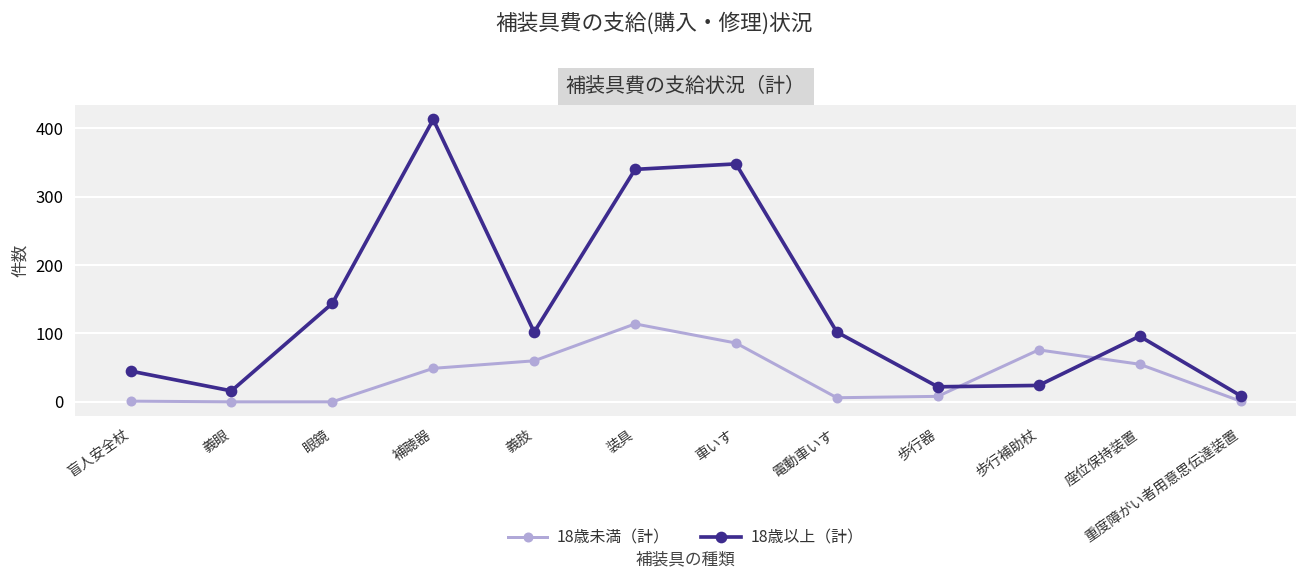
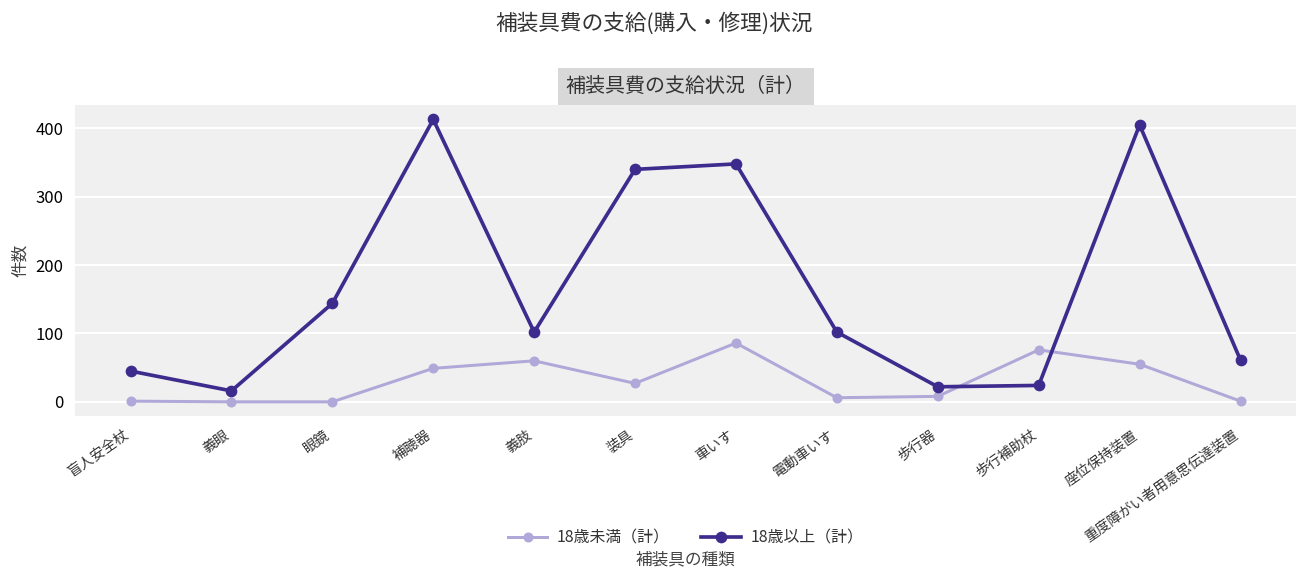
  {
    "18歳未満（計）": {
      "盲人安全杖": 0,
      "義眼": 0,
      "眼鏡": 0,
      "補聴器": 50,
      "義肢": 60,
-     "装具": 110,
+     "装具": 30,
      "車いす": 90,
      "電動車いす": 10,
      "歩行器": 10,
      "歩行補助杖": 80,
      "座位保持装置": 60,
      "重度障がい者用意思伝達装置": 0
    },
    "18歳以上（計）": {
      "盲人安全杖": 50,
      "義眼": 20,
      "眼鏡": 140,
      "補聴器": 410,
      "義肢": 100,
      "装具": 340,
      "車いす": 350,
      "電動車いす": 100,
      "歩行器": 20,
      "歩行補助杖": 20,
-     "座位保持装置": 100,
-     "重度障がい者用意思伝達装置": 10
+     "座位保持装置": 410,
+     "重度障がい者用意思伝達装置": 60
    }
  }
